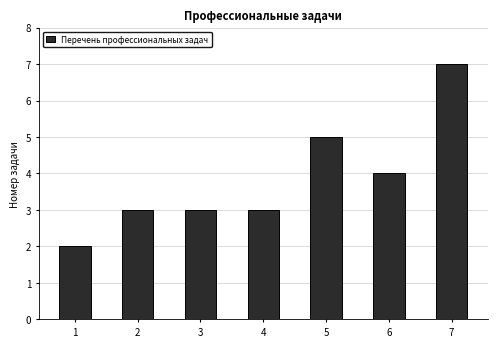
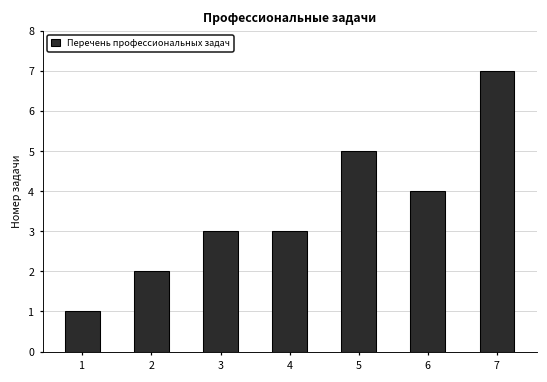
  {
-   "1": 2,
-   "2": 3,
+   "1": 1,
+   "2": 2,
    "3": 3,
    "4": 3,
    "5": 5,
    "6": 4,
    "7": 7
  }
